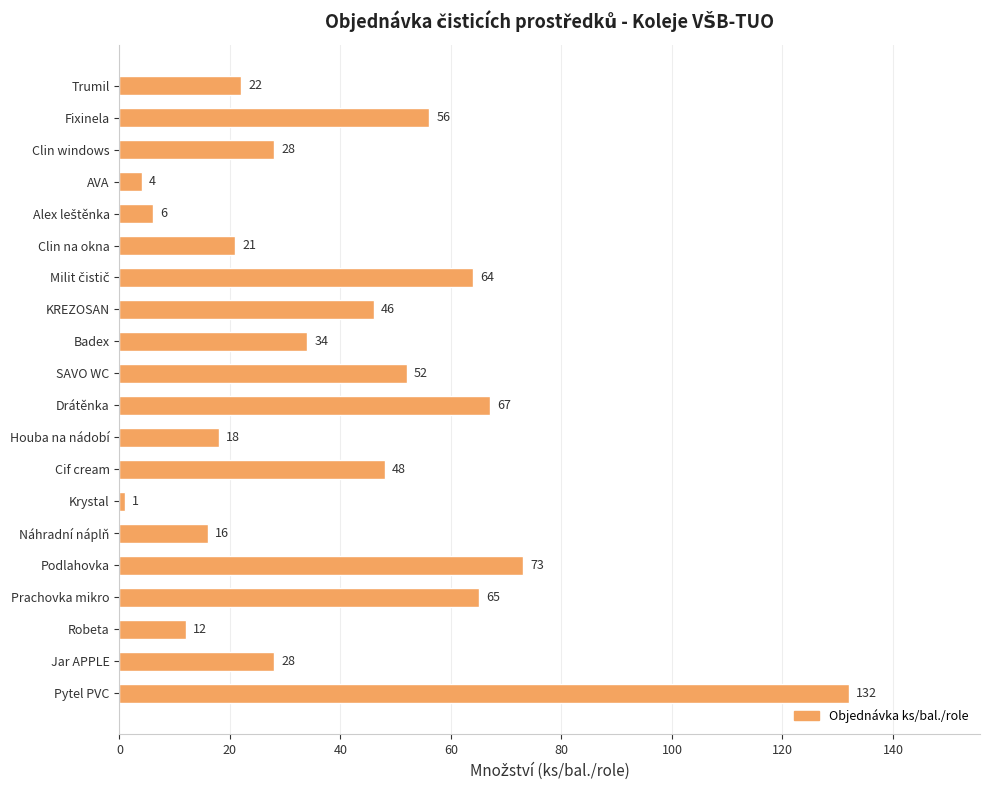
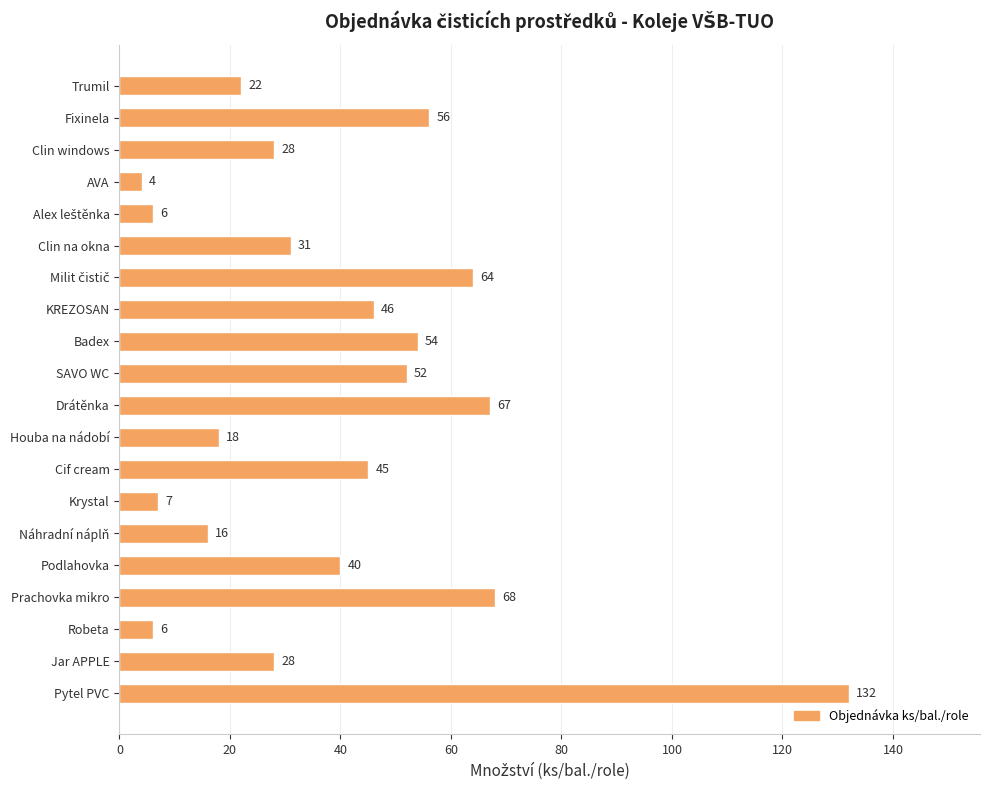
  {
    "Trumil": 22,
    "Fixinela": 56,
    "Clin windows": 28,
    "AVA": 4,
    "Alex leštěnka": 6,
-   "Clin na okna": 21,
+   "Clin na okna": 31,
    "Milit čistič": 64,
    "KREZOSAN": 46,
-   "Badex": 34,
+   "Badex": 54,
    "SAVO WC": 52,
    "Drátěnka": 67,
    "Houba na nádobí": 18,
-   "Cif cream": 48,
-   "Krystal": 1,
+   "Cif cream": 45,
+   "Krystal": 7,
    "Náhradní náplň": 16,
-   "Podlahovka": 73,
-   "Prachovka mikro": 65,
-   "Robeta": 12,
+   "Podlahovka": 40,
+   "Prachovka mikro": 68,
+   "Robeta": 6,
    "Jar APPLE": 28,
    "Pytel PVC": 132
  }
